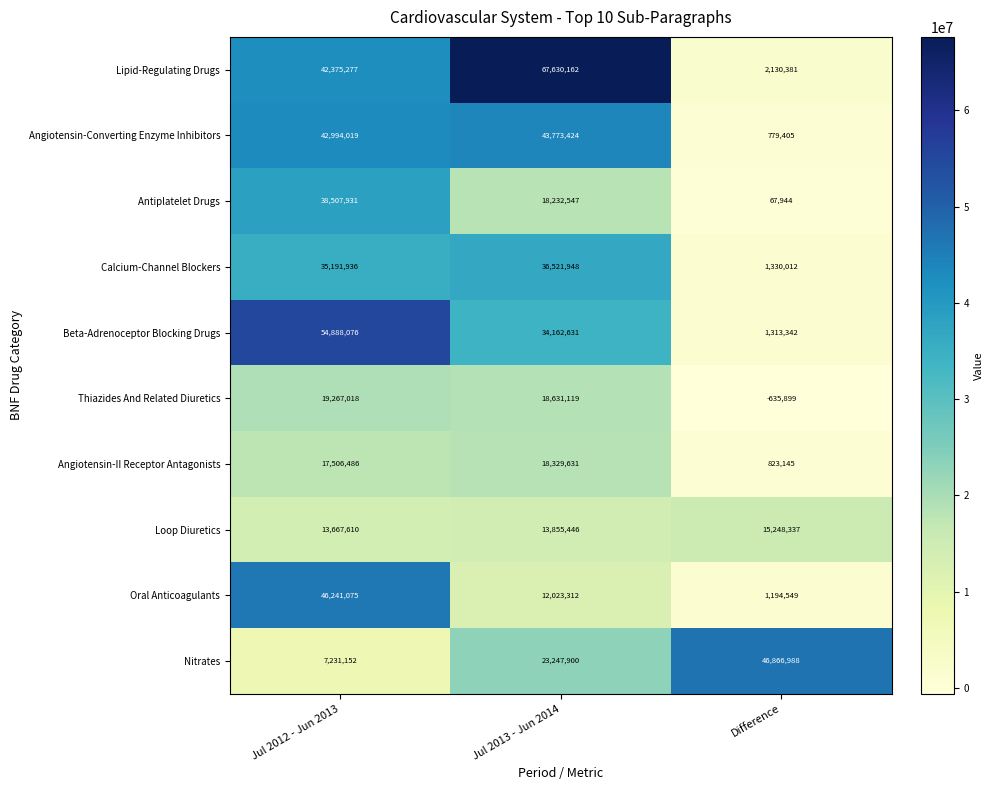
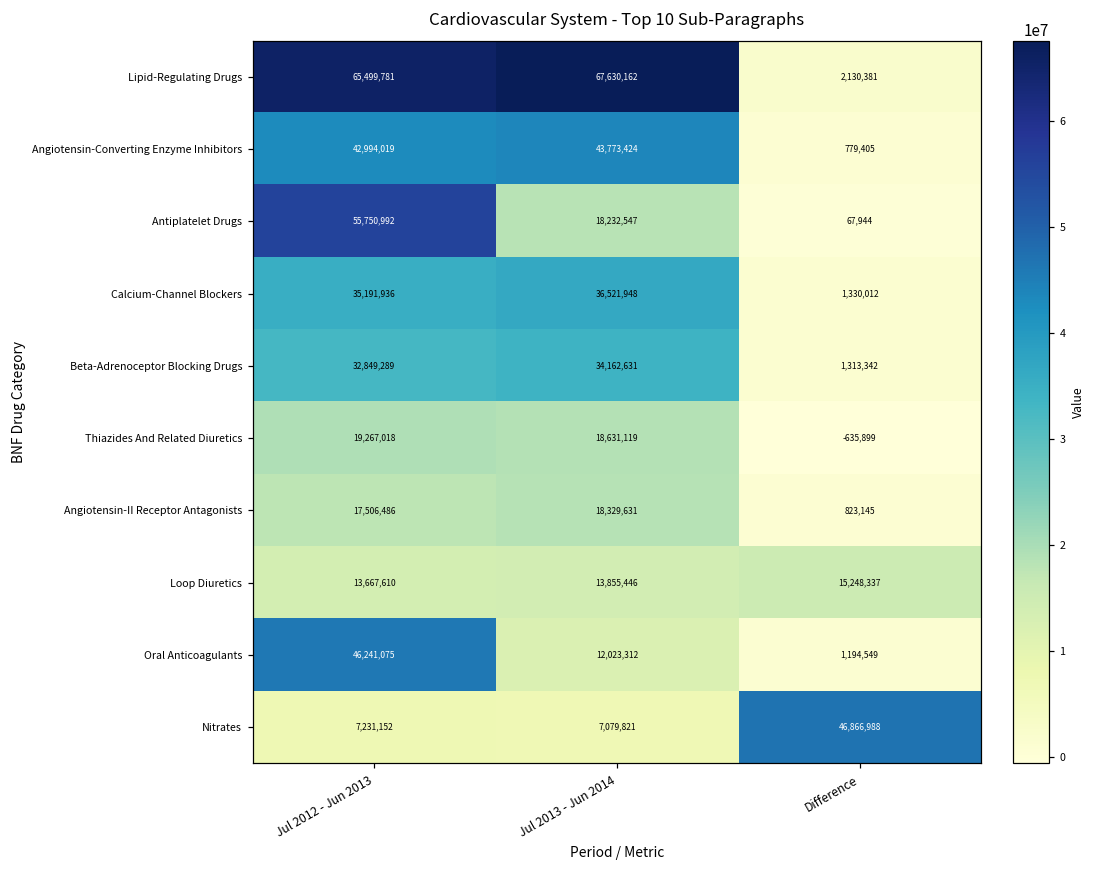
  {
    "Lipid-Regulating Drugs": {
-     "Jul 2012 - Jun 2013": "42,375,277",
+     "Jul 2012 - Jun 2013": "65,499,781",
      "Jul 2013 - Jun 2014": "67,630,162",
      "Difference": "2,130,381"
    },
    "Angiotensin-Converting Enzyme Inhibitors": {
      "Jul 2012 - Jun 2013": "42,994,019",
      "Jul 2013 - Jun 2014": "43,773,424",
      "Difference": "779,405"
    },
    "Antiplatelet Drugs": {
-     "Jul 2012 - Jun 2013": "38,507,931",
+     "Jul 2012 - Jun 2013": "55,750,992",
      "Jul 2013 - Jun 2014": "18,232,547",
      "Difference": "67,944"
    },
    "Calcium-Channel Blockers": {
      "Jul 2012 - Jun 2013": "35,191,936",
      "Jul 2013 - Jun 2014": "36,521,948",
      "Difference": "1,330,012"
    },
    "Beta-Adrenoceptor Blocking Drugs": {
-     "Jul 2012 - Jun 2013": "54,888,076",
+     "Jul 2012 - Jun 2013": "32,849,289",
      "Jul 2013 - Jun 2014": "34,162,631",
      "Difference": "1,313,342"
    },
    "Thiazides And Related Diuretics": {
      "Jul 2012 - Jun 2013": "19,267,018",
      "Jul 2013 - Jun 2014": "18,631,119",
      "Difference": "-635,899"
    },
    "Angiotensin-II Receptor Antagonists": {
      "Jul 2012 - Jun 2013": "17,506,486",
      "Jul 2013 - Jun 2014": "18,329,631",
      "Difference": "823,145"
    },
    "Loop Diuretics": {
      "Jul 2012 - Jun 2013": "13,667,610",
      "Jul 2013 - Jun 2014": "13,855,446",
      "Difference": "15,248,337"
    },
    "Oral Anticoagulants": {
      "Jul 2012 - Jun 2013": "46,241,075",
      "Jul 2013 - Jun 2014": "12,023,312",
      "Difference": "1,194,549"
    },
    "Nitrates": {
      "Jul 2012 - Jun 2013": "7,231,152",
-     "Jul 2013 - Jun 2014": "23,247,900",
+     "Jul 2013 - Jun 2014": "7,079,821",
      "Difference": "46,866,988"
    }
  }
